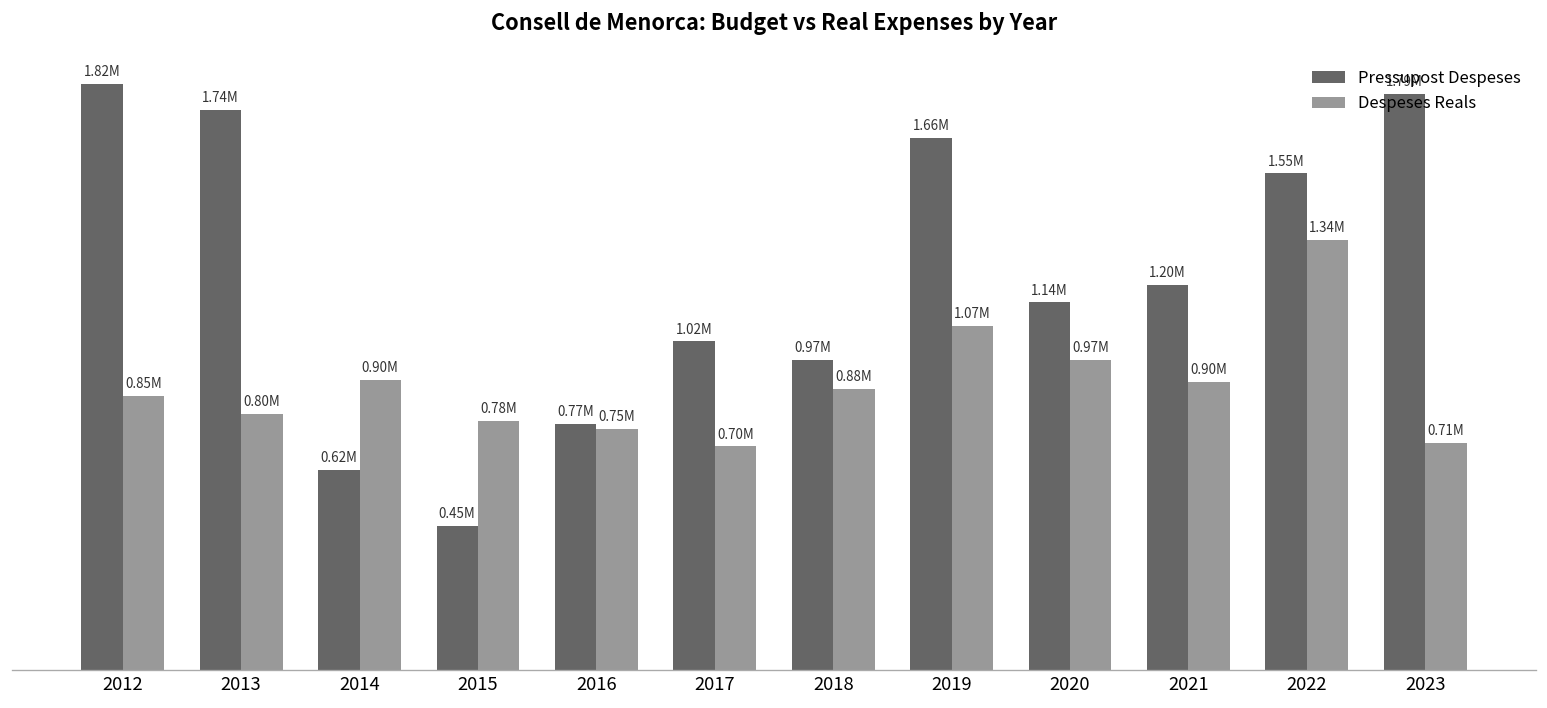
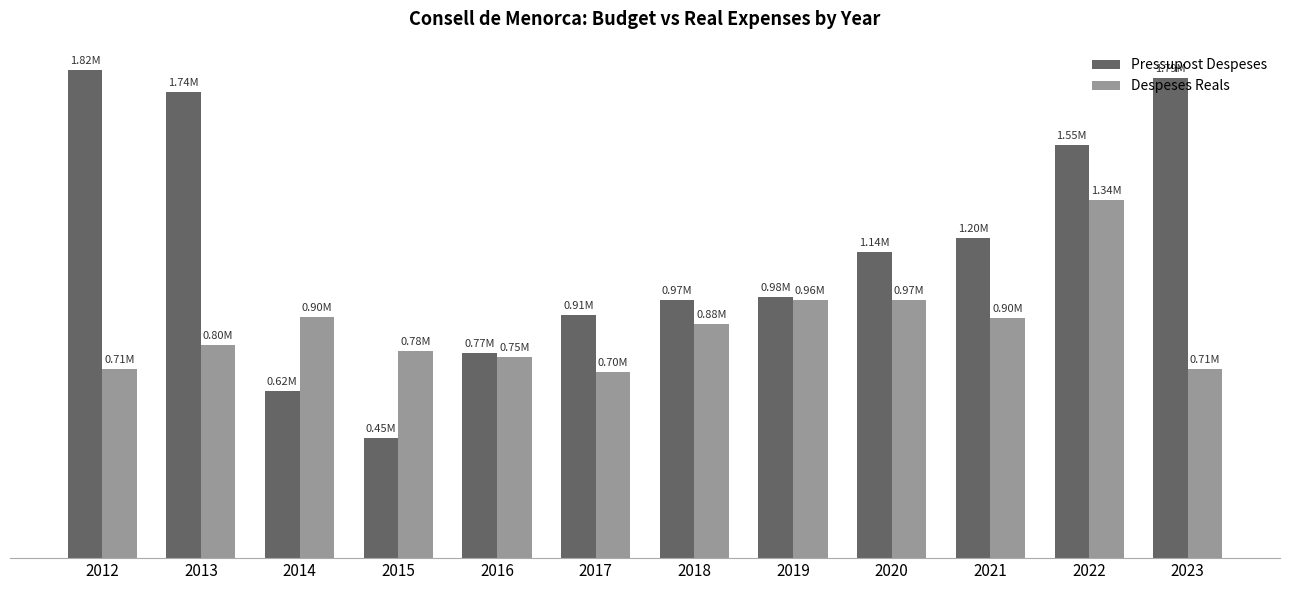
  {
    "Pressupost Despeses": {
      "2012": "1.82M",
      "2013": "1.74M",
      "2014": "0.62M",
      "2015": "0.45M",
      "2016": "0.77M",
-     "2017": "1.02M",
+     "2017": "0.91M",
      "2018": "0.97M",
-     "2019": "1.66M",
+     "2019": "0.98M",
      "2020": "1.14M",
      "2021": "1.20M",
      "2022": "1.55M",
      "2023": "1.79M"
    },
    "Despeses Reals": {
-     "2012": "0.85M",
+     "2012": "0.71M",
      "2013": "0.80M",
      "2014": "0.90M",
      "2015": "0.78M",
      "2016": "0.75M",
      "2017": "0.70M",
      "2018": "0.88M",
-     "2019": "1.07M",
+     "2019": "0.96M",
      "2020": "0.97M",
      "2021": "0.90M",
      "2022": "1.34M",
      "2023": "0.71M"
    }
  }
